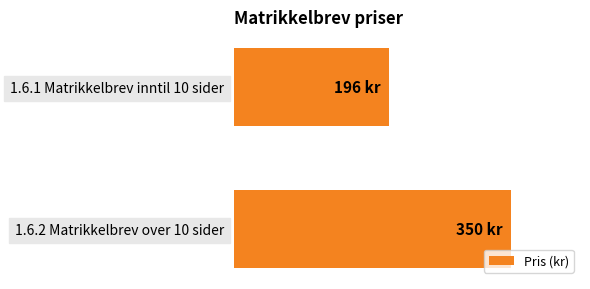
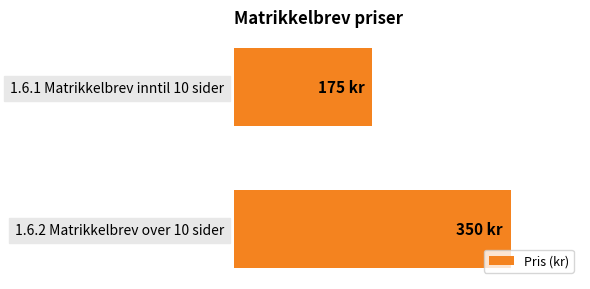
  {
-   "1.6.1 Matrikkelbrev inntil 10 sider": 196,
+   "1.6.1 Matrikkelbrev inntil 10 sider": 175,
    "1.6.2 Matrikkelbrev over 10 sider": 350
  }
